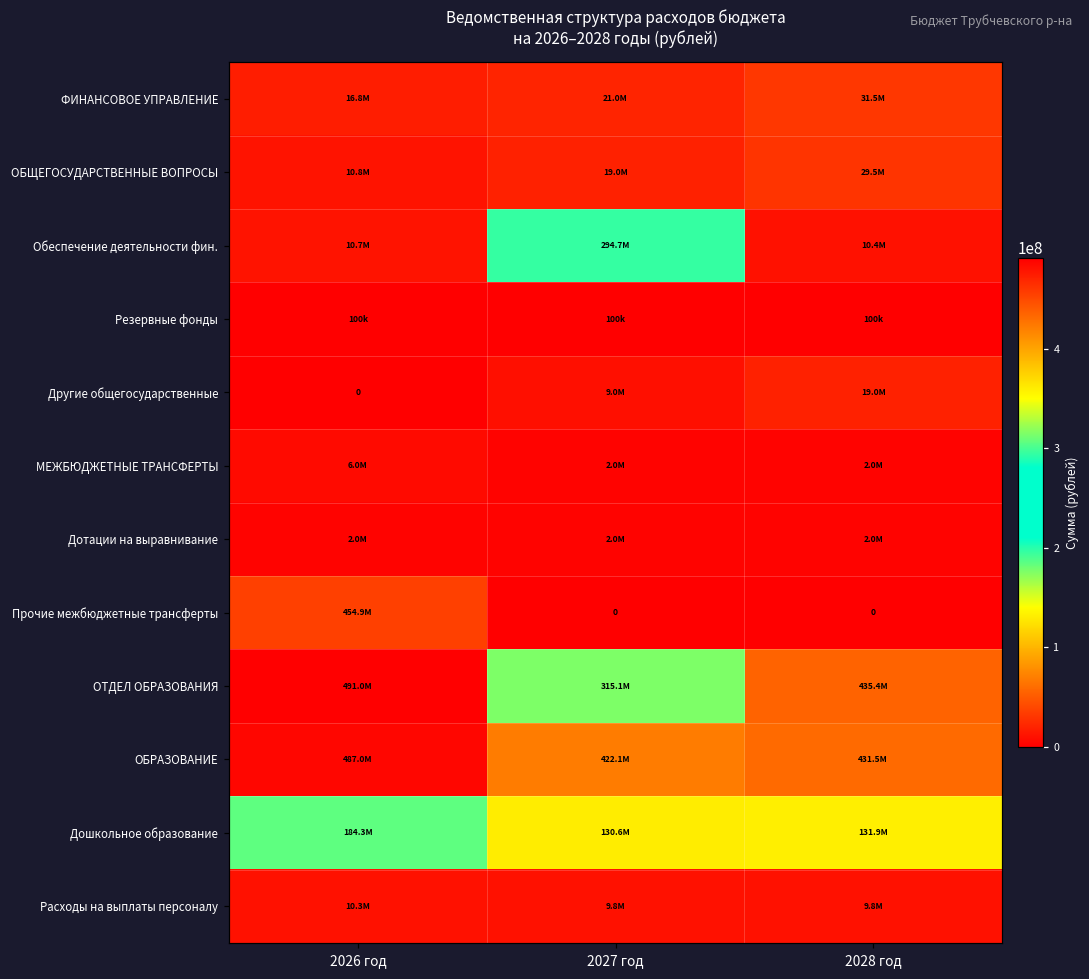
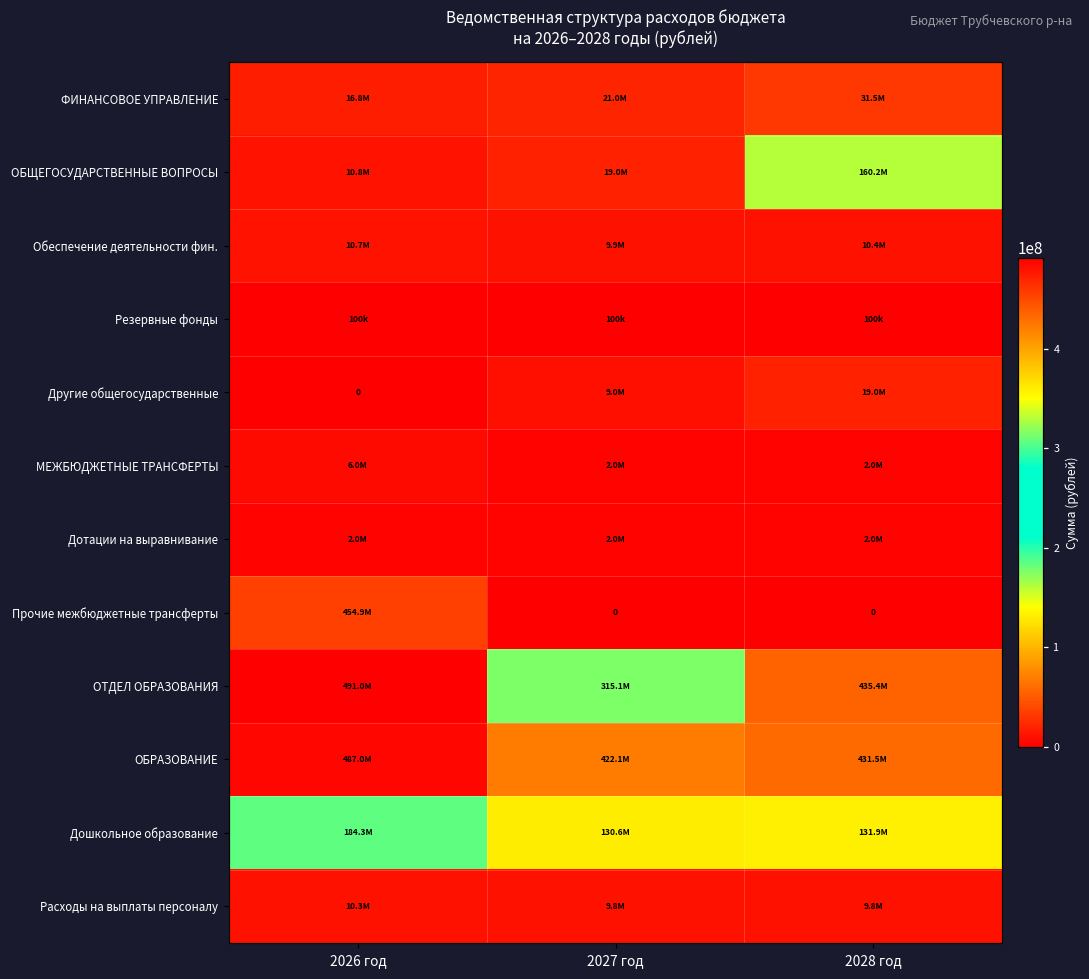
  {
    "ФИНАНСОВОЕ УПРАВЛЕНИЕ": {
      "2026 год": "16.8M",
      "2027 год": "21.0M",
      "2028 год": "31.5M"
    },
    "ОБЩЕГОСУДАРСТВЕННЫЕ ВОПРОСЫ": {
      "2026 год": "10.8M",
      "2027 год": "19.0M",
-     "2028 год": "29.5M"
+     "2028 год": "160.2M"
    },
    "Обеспечение деятельности фин.": {
      "2026 год": "10.7M",
-     "2027 год": "294.7M",
+     "2027 год": "9.9M",
      "2028 год": "10.4M"
    },
    "Резервные фонды": {
      "2026 год": "100k",
      "2027 год": "100k",
      "2028 год": "100k"
    },
    "Другие общегосударственные": {
      "2026 год": "0",
      "2027 год": "9.0M",
      "2028 год": "19.0M"
    },
    "МЕЖБЮДЖЕТНЫЕ ТРАНСФЕРТЫ": {
      "2026 год": "6.0M",
      "2027 год": "2.0M",
      "2028 год": "2.0M"
    },
    "Дотации на выравнивание": {
      "2026 год": "2.0M",
      "2027 год": "2.0M",
      "2028 год": "2.0M"
    },
    "Прочие межбюджетные трансферты": {
      "2026 год": "454.9M",
      "2027 год": "0",
      "2028 год": "0"
    },
    "ОТДЕЛ ОБРАЗОВАНИЯ": {
      "2026 год": "491.0M",
      "2027 год": "315.1M",
      "2028 год": "435.4M"
    },
    "ОБРАЗОВАНИЕ": {
      "2026 год": "487.0M",
      "2027 год": "422.1M",
      "2028 год": "431.5M"
    },
    "Дошкольное образование": {
      "2026 год": "184.3M",
      "2027 год": "130.6M",
      "2028 год": "131.9M"
    },
    "Расходы на выплаты персоналу": {
      "2026 год": "10.3M",
      "2027 год": "9.8M",
      "2028 год": "9.8M"
    }
  }
